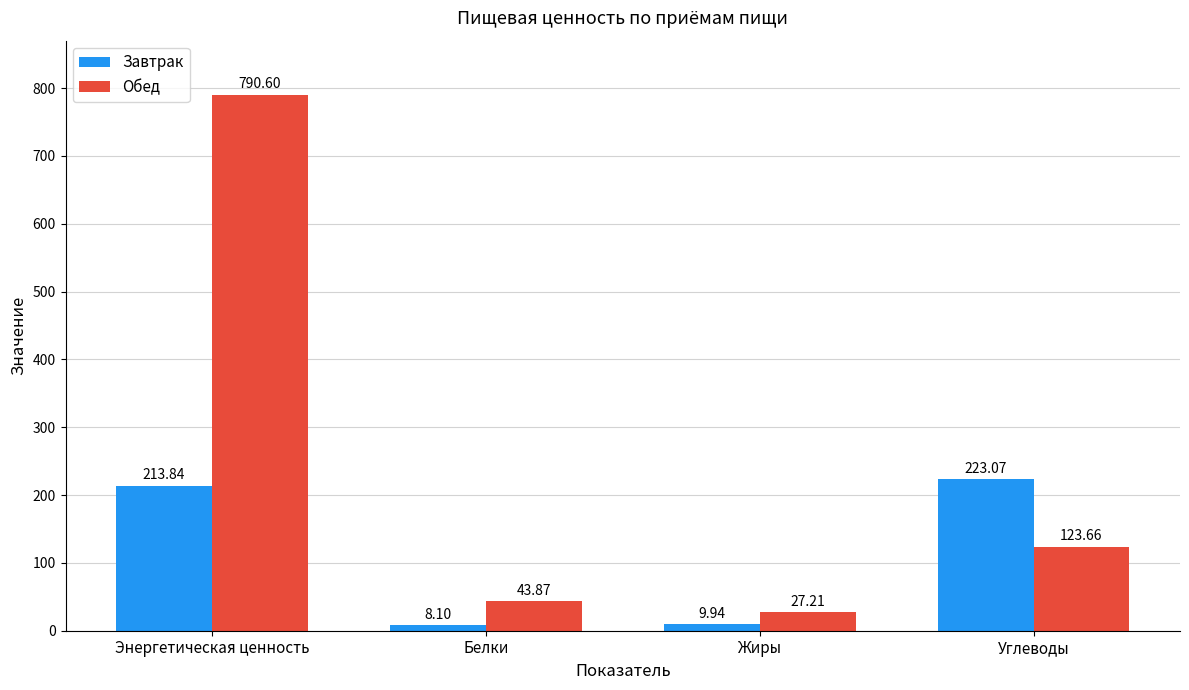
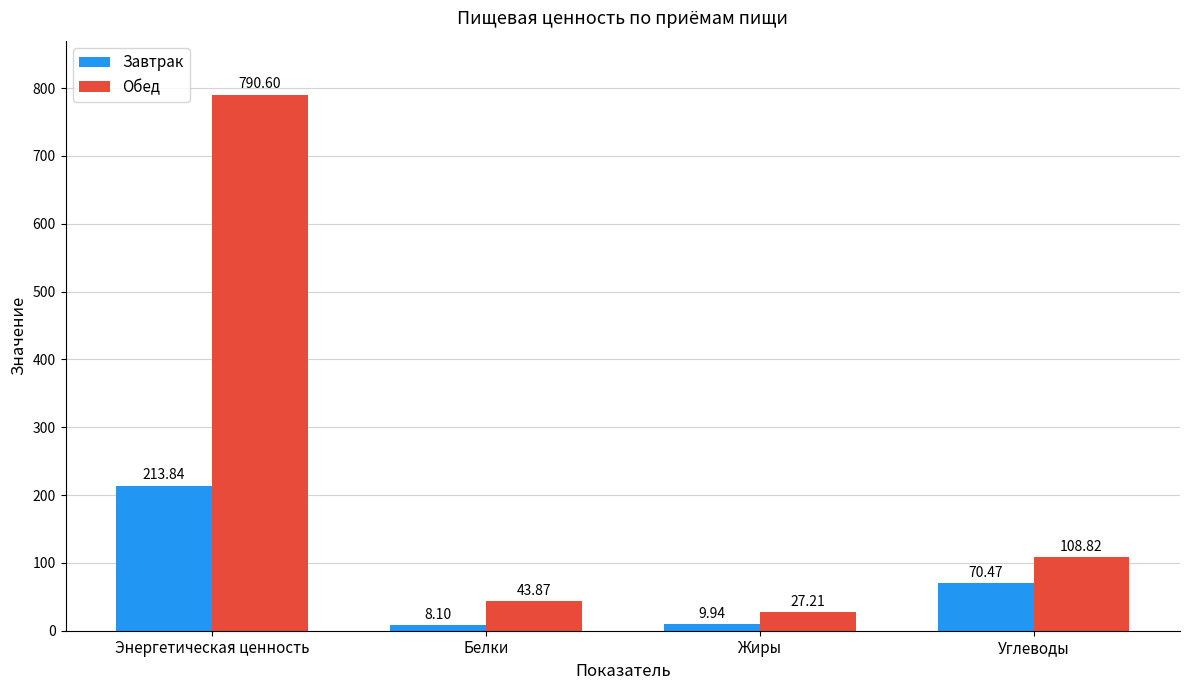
  {
    "Завтрак": {
      "Энергетическая ценность": 213.84,
      "Белки": 8.10,
      "Жиры": 9.94,
-     "Углеводы": 223.07
+     "Углеводы": 70.47
    },
    "Обед": {
      "Энергетическая ценность": 790.60,
      "Белки": 43.87,
      "Жиры": 27.21,
-     "Углеводы": 123.66
+     "Углеводы": 108.82
    }
  }
